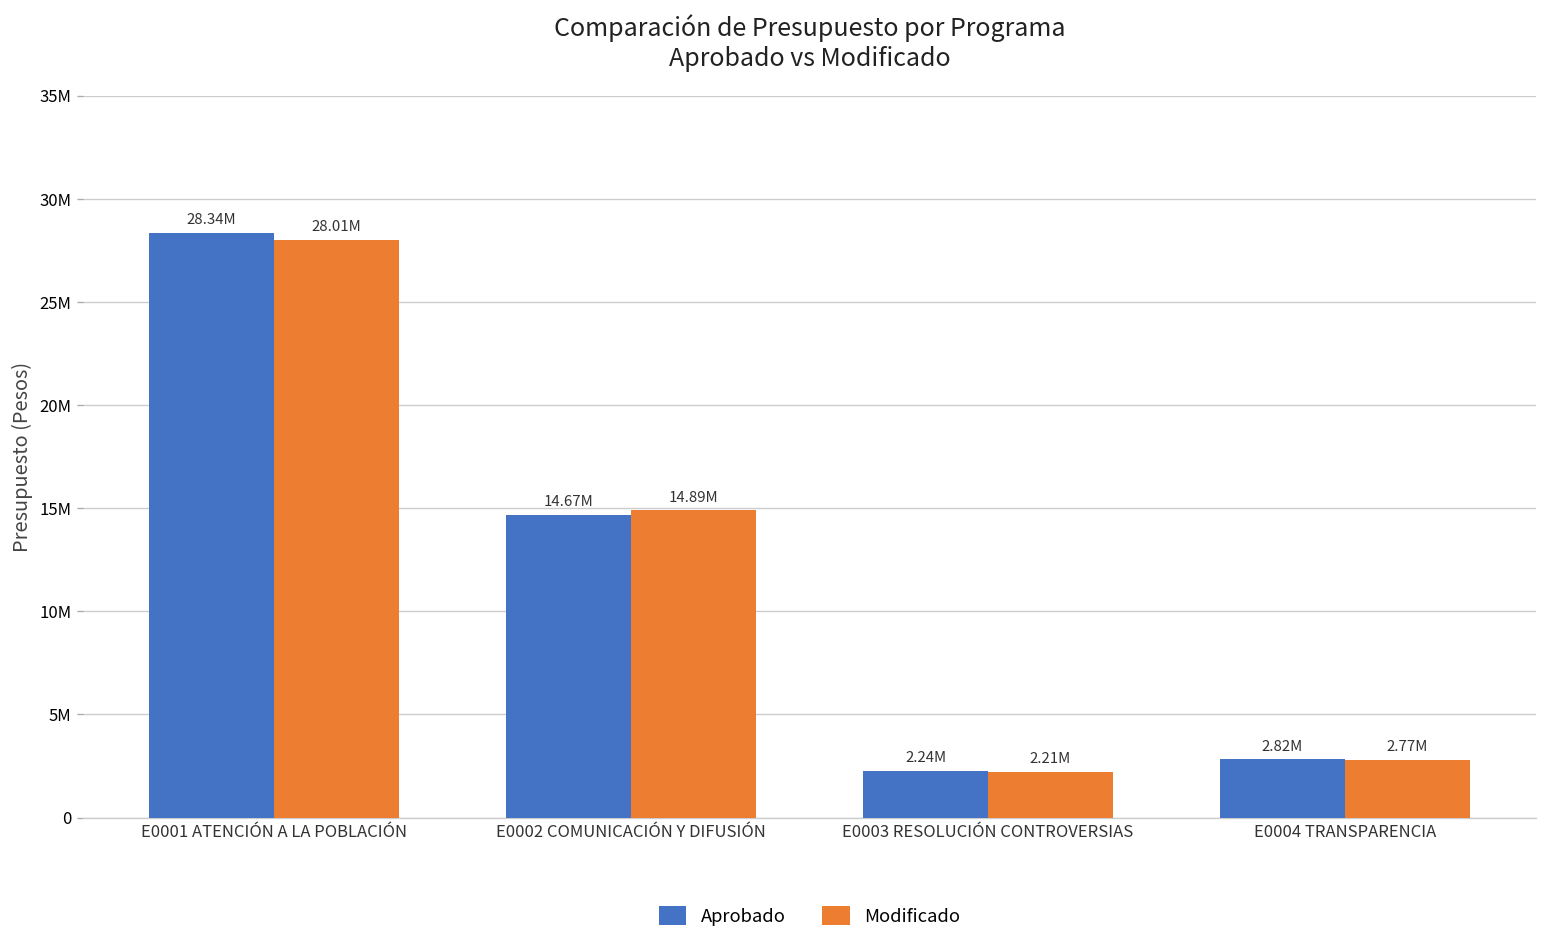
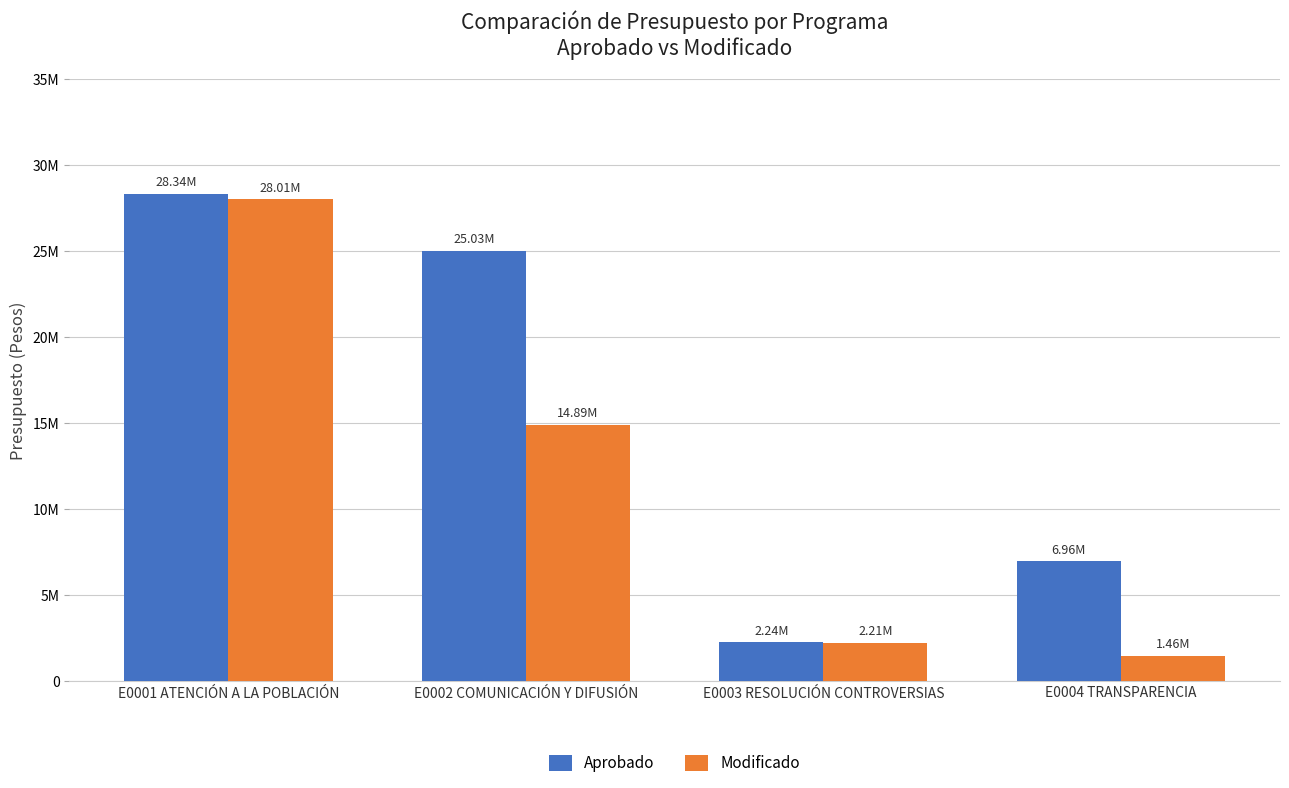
  {
    "Aprobado": {
      "E0001 ATENCIÓN A LA POBLACIÓN": "28.34M",
-     "E0002 COMUNICACIÓN Y DIFUSIÓN": "14.67M",
+     "E0002 COMUNICACIÓN Y DIFUSIÓN": "25.03M",
      "E0003 RESOLUCIÓN CONTROVERSIAS": "2.24M",
-     "E0004 TRANSPARENCIA": "2.82M"
+     "E0004 TRANSPARENCIA": "6.96M"
    },
    "Modificado": {
      "E0001 ATENCIÓN A LA POBLACIÓN": "28.01M",
      "E0002 COMUNICACIÓN Y DIFUSIÓN": "14.89M",
      "E0003 RESOLUCIÓN CONTROVERSIAS": "2.21M",
-     "E0004 TRANSPARENCIA": "2.77M"
+     "E0004 TRANSPARENCIA": "1.46M"
    }
  }
